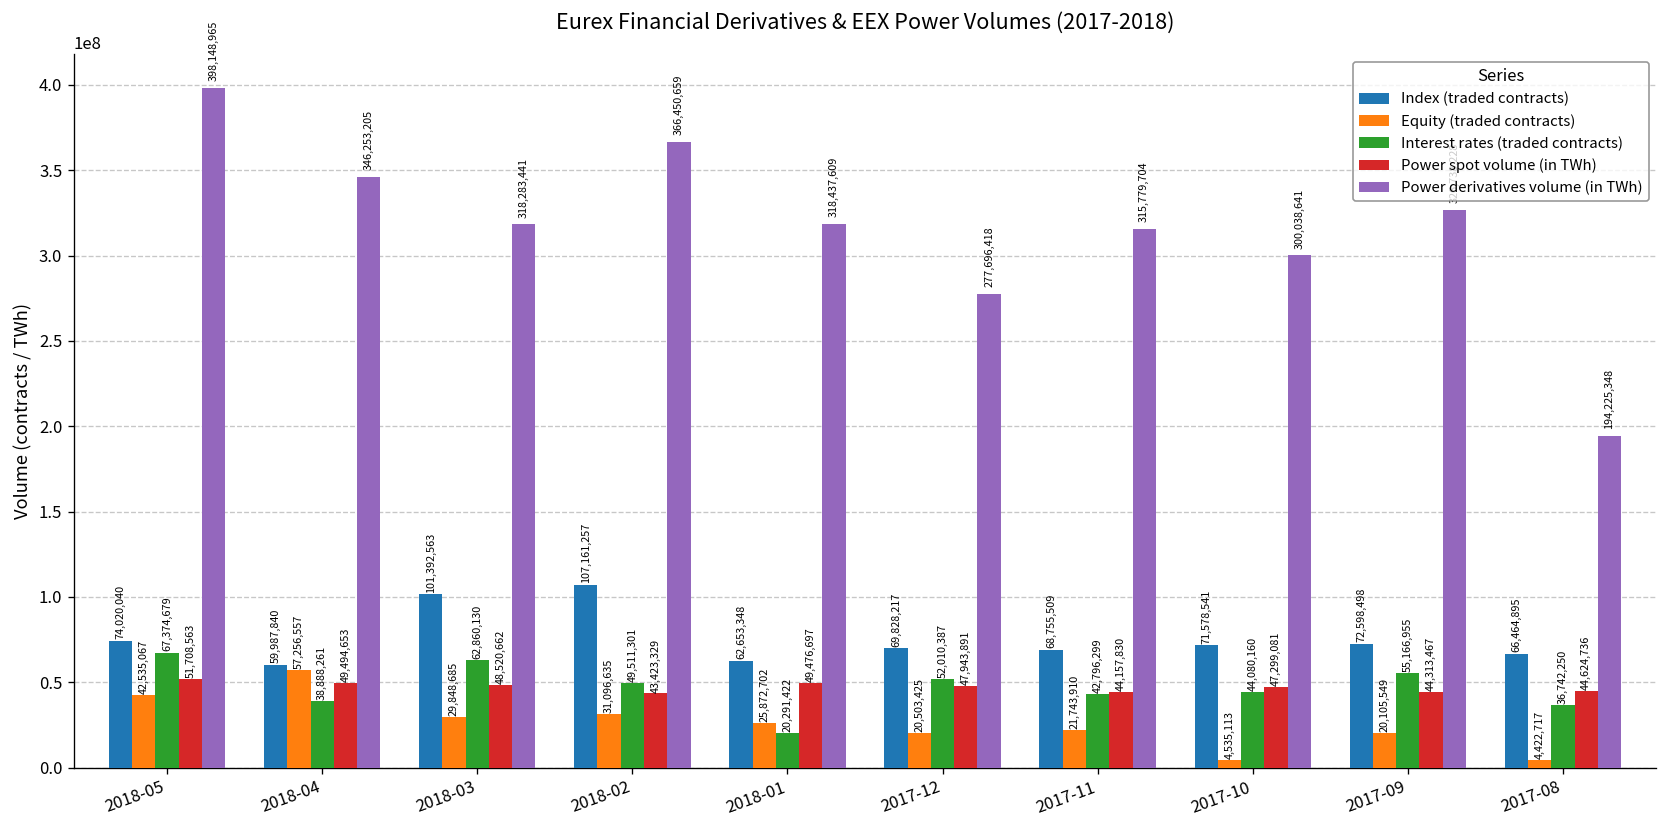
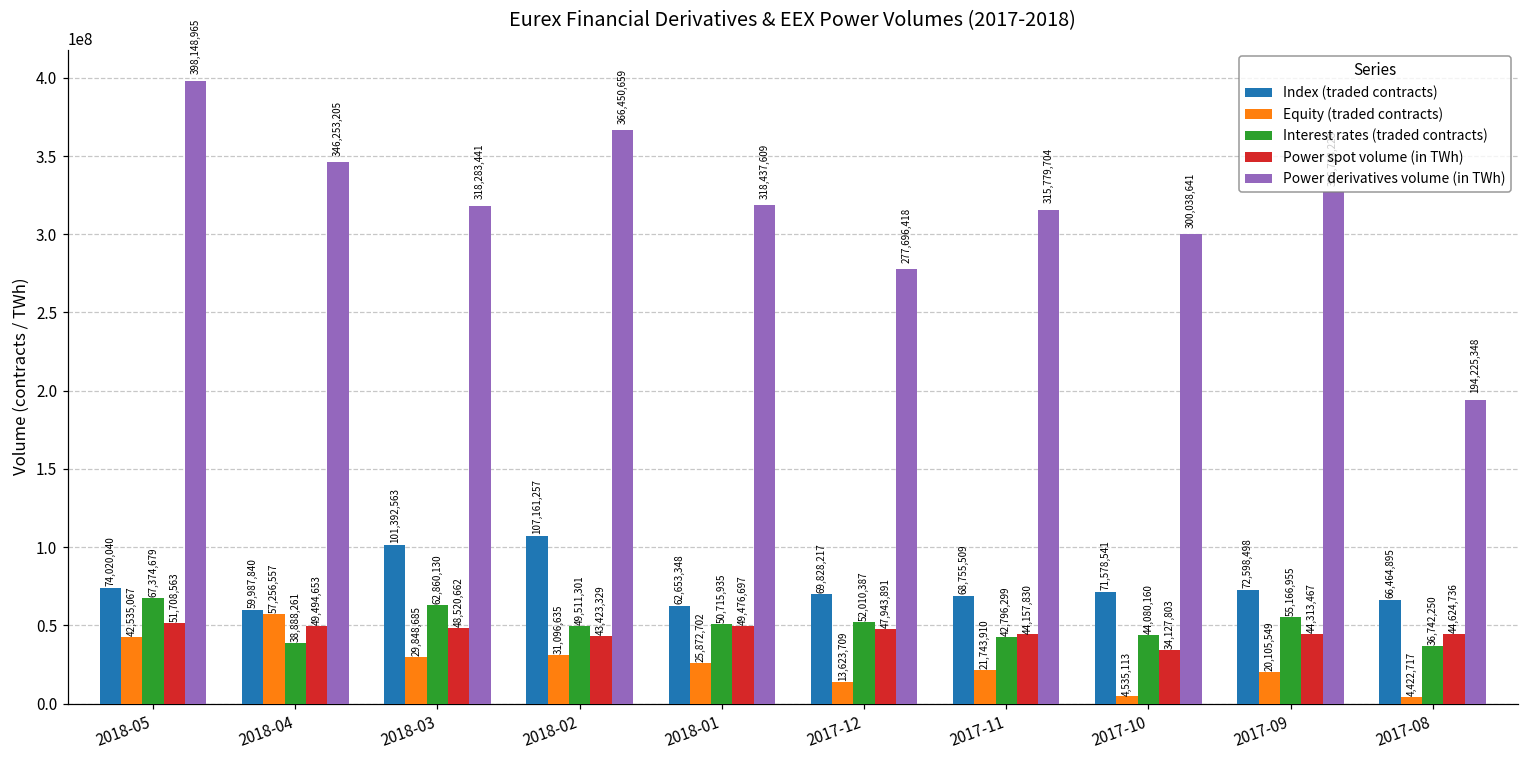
  {
    "Index (traded contracts)": {
      "2018-05": "74,020,040",
      "2018-04": "59,987,840",
      "2018-03": "101,392,563",
      "2018-02": "107,161,257",
      "2018-01": "62,653,348",
      "2017-12": "69,828,217",
      "2017-11": "68,755,509",
      "2017-10": "71,578,541",
      "2017-09": "72,598,498",
      "2017-08": "66,464,895"
    },
    "Equity (traded contracts)": {
      "2018-05": "42,535,067",
      "2018-04": "57,256,557",
      "2018-03": "29,848,685",
      "2018-02": "31,096,635",
      "2018-01": "25,872,702",
-     "2017-12": "20,503,425",
+     "2017-12": "13,623,709",
      "2017-11": "21,743,910",
      "2017-10": "4,535,113",
      "2017-09": "20,105,549",
      "2017-08": "4,422,717"
    },
    "Interest rates (traded contracts)": {
      "2018-05": "67,374,679",
      "2018-04": "38,888,261",
      "2018-03": "62,860,130",
      "2018-02": "49,511,301",
-     "2018-01": "20,291,422",
+     "2018-01": "50,715,935",
      "2017-12": "52,010,387",
      "2017-11": "42,796,299",
      "2017-10": "44,080,160",
      "2017-09": "55,166,955",
      "2017-08": "36,742,250"
    },
    "Power spot volume (in TWh)": {
      "2018-05": "51,708,563",
      "2018-04": "49,494,653",
      "2018-03": "48,520,662",
      "2018-02": "43,423,329",
      "2018-01": "49,476,697",
      "2017-12": "47,943,891",
      "2017-11": "44,157,830",
-     "2017-10": "47,299,081",
+     "2017-10": "34,127,803",
      "2017-09": "44,313,467",
      "2017-08": "44,624,736"
    },
    "Power derivatives volume (in TWh)": {
      "2018-05": "398,148,965",
      "2018-04": "346,253,205",
      "2018-03": "318,283,441",
      "2018-02": "366,450,659",
      "2018-01": "318,437,609",
      "2017-12": "277,696,418",
      "2017-11": "315,779,704",
      "2017-10": "300,038,641",
      "2017-08": "194,225,348"
    }
  }
